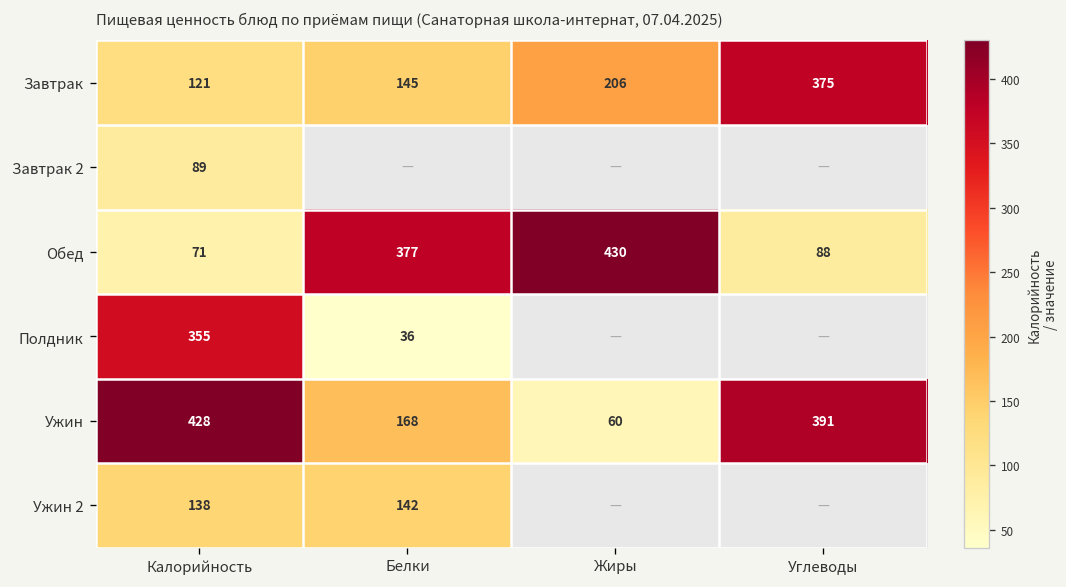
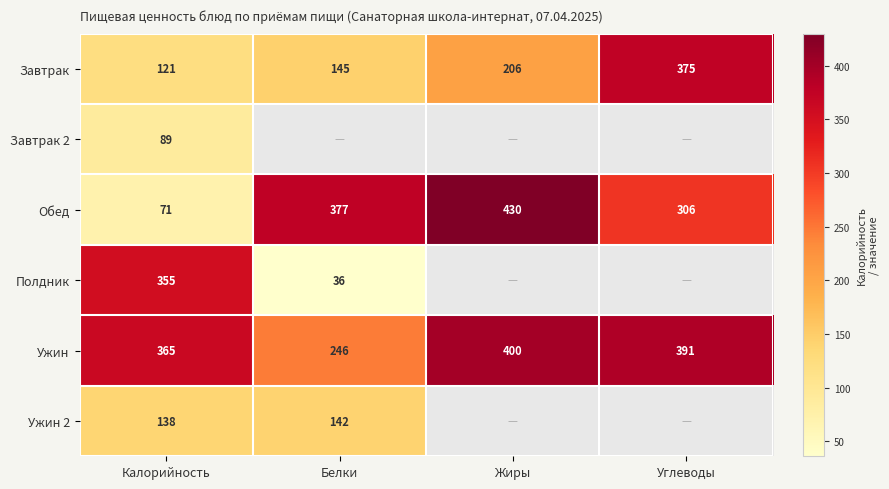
  {
    "Завтрак": {
      "Калорийность": 121,
      "Белки": 145,
      "Жиры": 206,
      "Углеводы": 375
    },
    "Завтрак 2": {
      "Калорийность": 89
    },
    "Обед": {
      "Калорийность": 71,
      "Белки": 377,
      "Жиры": 430,
-     "Углеводы": 88
+     "Углеводы": 306
    },
    "Полдник": {
      "Калорийность": 355,
      "Белки": 36
    },
    "Ужин": {
-     "Калорийность": 428,
-     "Белки": 168,
-     "Жиры": 60,
+     "Калорийность": 365,
+     "Белки": 246,
+     "Жиры": 400,
      "Углеводы": 391
    },
    "Ужин 2": {
      "Калорийность": 138,
      "Белки": 142
    }
  }
